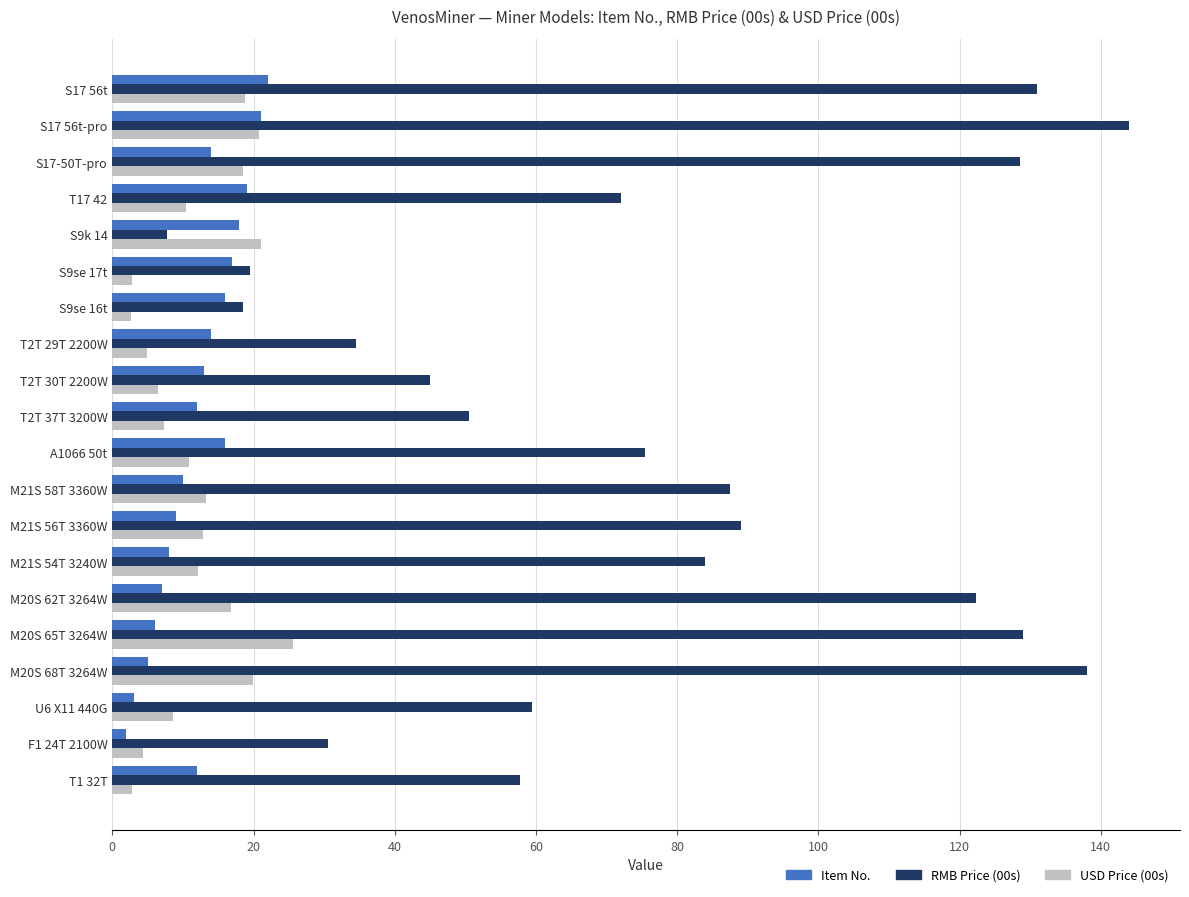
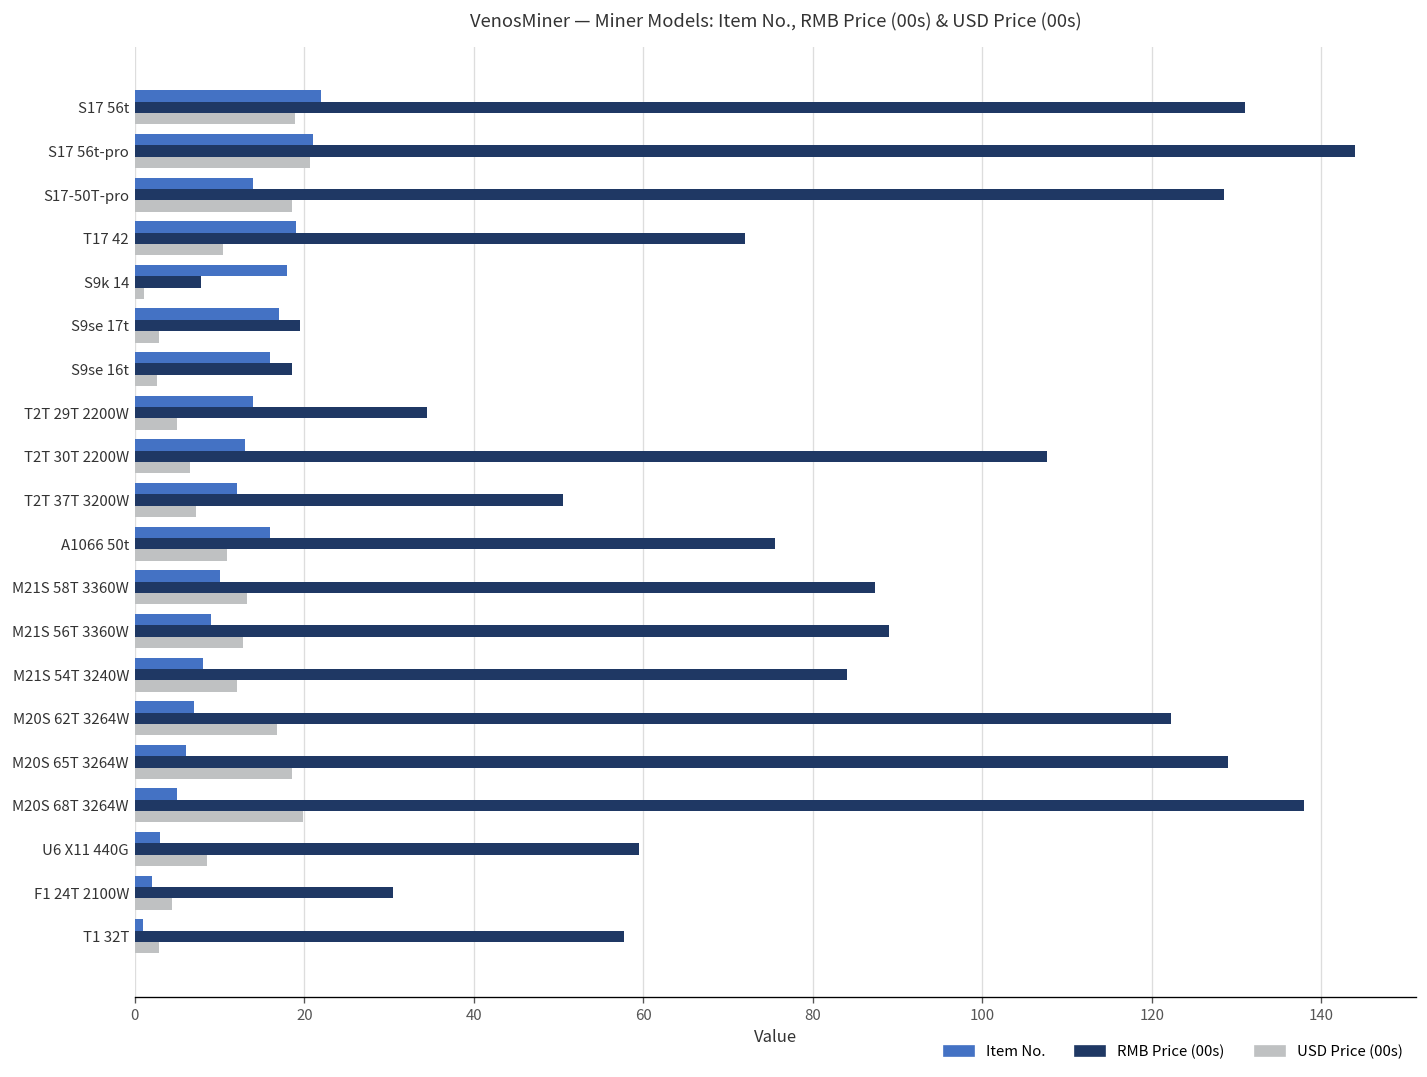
  {
    "Item No.": {
      "S17 56t": 22,
      "S17 56t-pro": 21,
      "S17-50T-pro": 14,
      "T17 42": 19,
      "S9k 14": 18,
      "S9se 17t": 17,
      "S9se 16t": 16,
      "T2T 29T 2200W": 14,
      "T2T 30T 2200W": 13,
      "T2T 37T 3200W": 12,
      "A1066 50t": 16,
      "M21S 58T 3360W": 10,
      "M21S 56T 3360W": 9,
      "M21S 54T 3240W": 8,
      "M20S 62T 3264W": 7,
      "M20S 65T 3264W": 6,
      "M20S 68T 3264W": 5,
      "U6 X11 440G": 3,
      "F1 24T 2100W": 2,
-     "T1 32T": 12
+     "T1 32T": 1
    },
    "RMB Price (00s)": {
      "S17 56t": 131,
      "S17 56t-pro": 144,
      "S17-50T-pro": 129,
      "T17 42": 72,
      "S9k 14": 8,
      "S9se 17t": 20,
      "S9se 16t": 19,
      "T2T 29T 2200W": 35,
-     "T2T 30T 2200W": 45,
+     "T2T 30T 2200W": 108,
      "T2T 37T 3200W": 51,
      "A1066 50t": 76,
      "M21S 58T 3360W": 87,
      "M21S 56T 3360W": 89,
      "M21S 54T 3240W": 84,
      "M20S 62T 3264W": 122,
      "M20S 65T 3264W": 129,
      "M20S 68T 3264W": 138,
      "U6 X11 440G": 60,
      "F1 24T 2100W": 31,
      "T1 32T": 58
    },
    "USD Price (00s)": {
      "S17 56t": 19,
      "S17 56t-pro": 21,
      "S17-50T-pro": 18,
      "T17 42": 10,
-     "S9k 14": 21,
+     "S9k 14": 1,
      "S9se 17t": 3,
      "S9se 16t": 3,
      "T2T 29T 2200W": 5,
      "T2T 30T 2200W": 6,
      "T2T 37T 3200W": 7,
      "A1066 50t": 11,
      "M21S 58T 3360W": 13,
      "M21S 56T 3360W": 13,
      "M21S 54T 3240W": 12,
      "M20S 62T 3264W": 17,
-     "M20S 65T 3264W": 26,
+     "M20S 65T 3264W": 19,
      "M20S 68T 3264W": 20,
      "U6 X11 440G": 9,
      "F1 24T 2100W": 4,
      "T1 32T": 3
    }
  }
